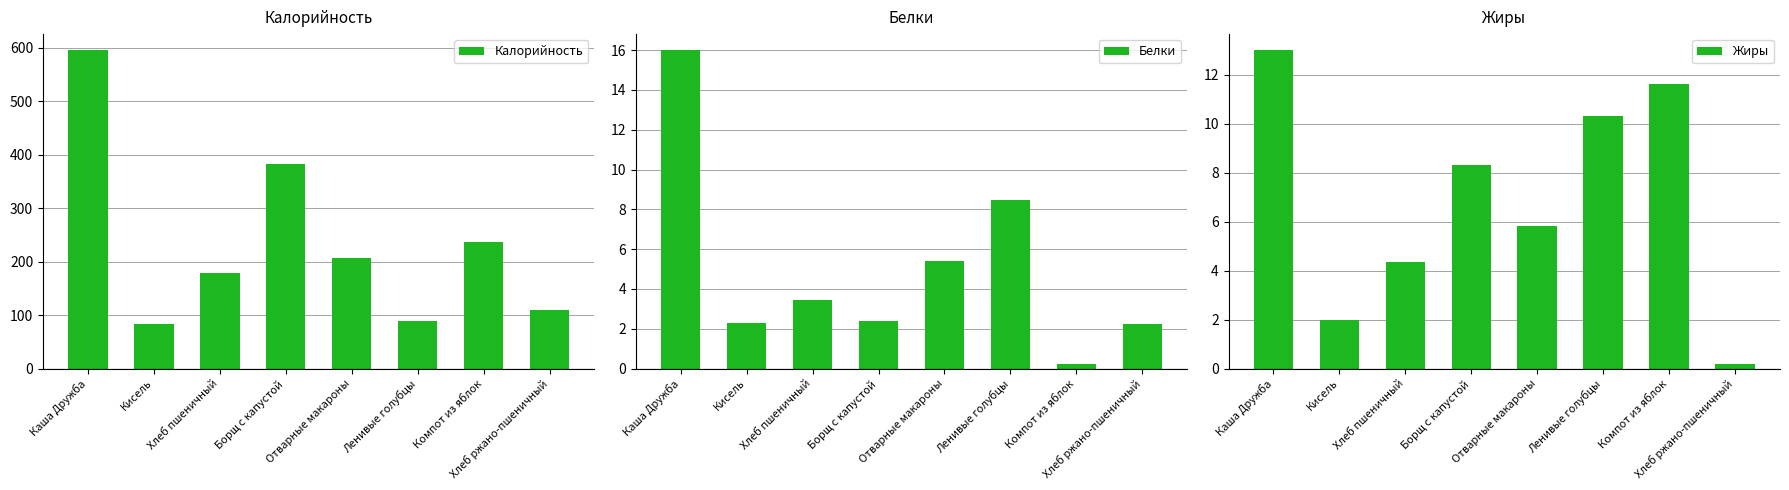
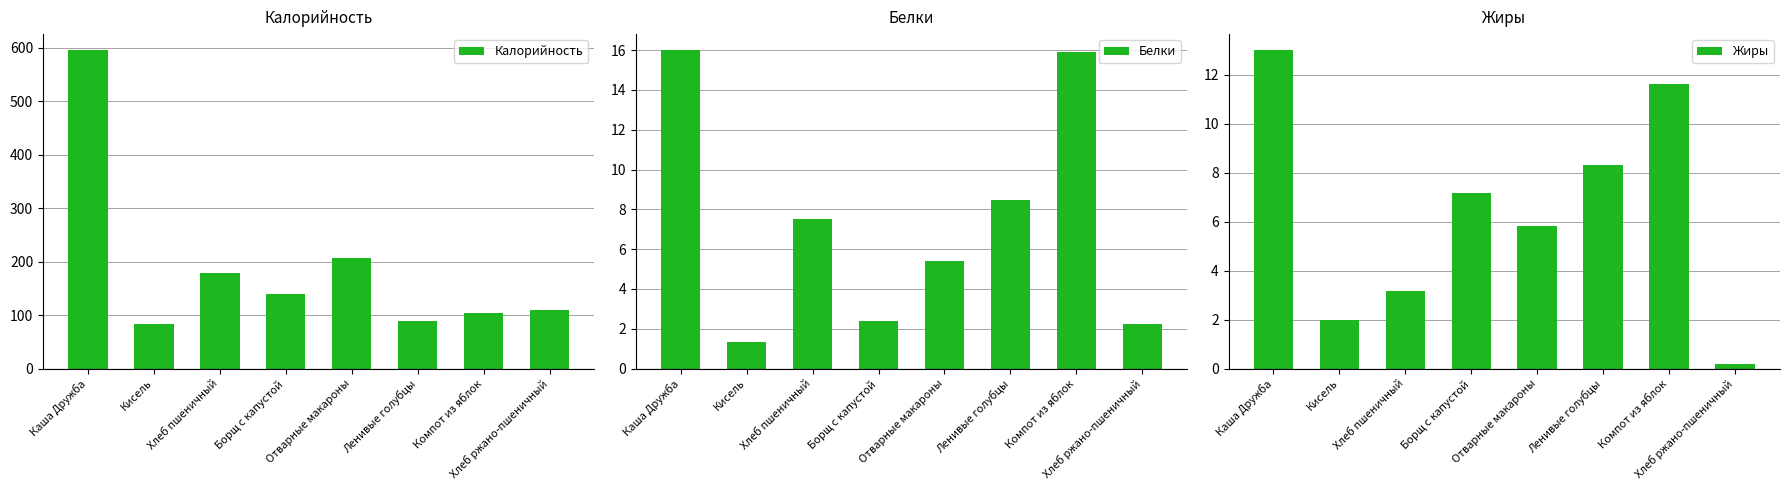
  {
    "Калорийность": {
      "Каша Дружба": 600,
      "Кисель": 80,
      "Хлеб пшеничный": 180,
-     "Борщ с капустой": 380,
+     "Борщ с капустой": 140,
      "Отварные макароны": 210,
      "Ленивые голубцы": 90,
-     "Компот из яблок": 240,
+     "Компот из яблок": 100,
      "Хлеб ржано-пшеничный": 110
    },
    "Белки": {
      "Каша Дружба": 16.0,
-     "Кисель": 2.3,
-     "Хлеб пшеничный": 3.5,
+     "Кисель": 1.4,
+     "Хлеб пшеничный": 7.5,
      "Борщ с капустой": 2.4,
      "Отварные макароны": 5.4,
      "Ленивые голубцы": 8.5,
-     "Компот из яблок": 0.3,
+     "Компот из яблок": 15.9,
      "Хлеб ржано-пшеничный": 2.3
    },
    "Жиры": {
      "Каша Дружба": 13.0,
      "Кисель": 2.0,
-     "Хлеб пшеничный": 4.3,
-     "Борщ с капустой": 8.3,
+     "Хлеб пшеничный": 3.2,
+     "Борщ с капустой": 7.2,
      "Отварные макароны": 5.8,
-     "Ленивые голубцы": 10.3,
+     "Ленивые голубцы": 8.3,
      "Компот из яблок": 11.6,
      "Хлеб ржано-пшеничный": 0.2
    }
  }
